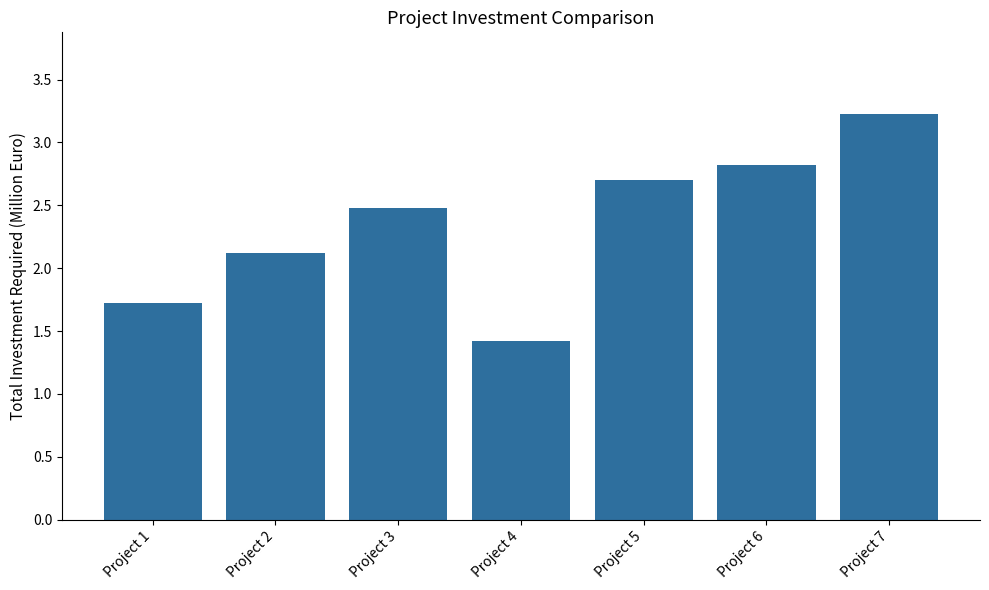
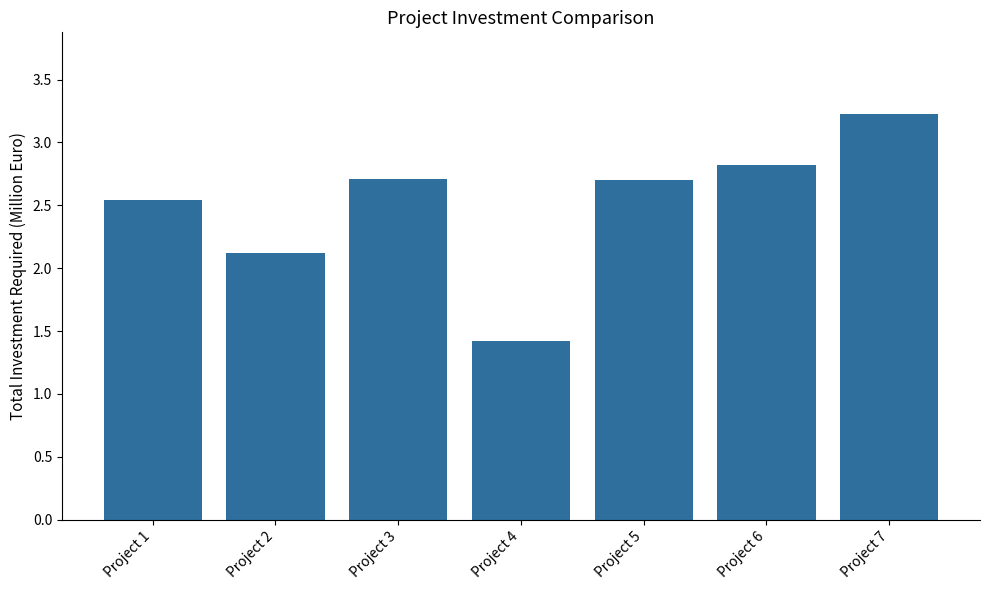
  {
-   "Project 1": 1.72,
+   "Project 1": 2.54,
    "Project 2": 2.12,
-   "Project 3": 2.48,
+   "Project 3": 2.71,
    "Project 4": 1.42,
    "Project 5": 2.70,
    "Project 6": 2.82,
    "Project 7": 3.23
  }
